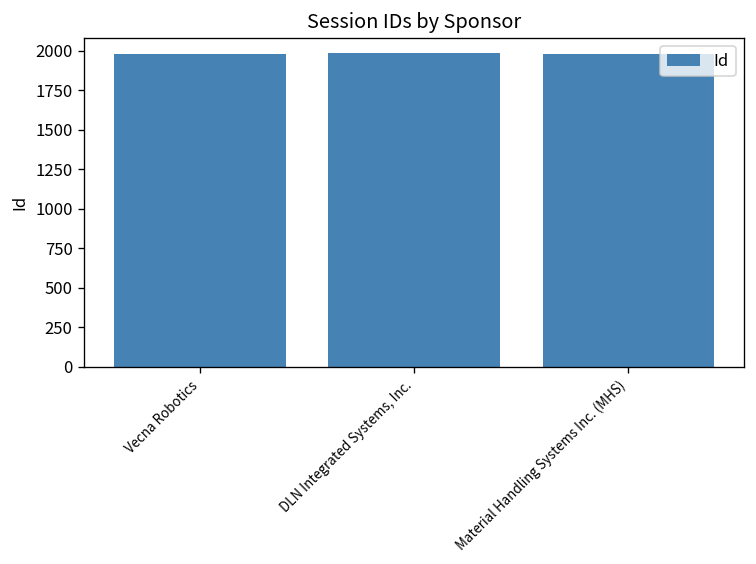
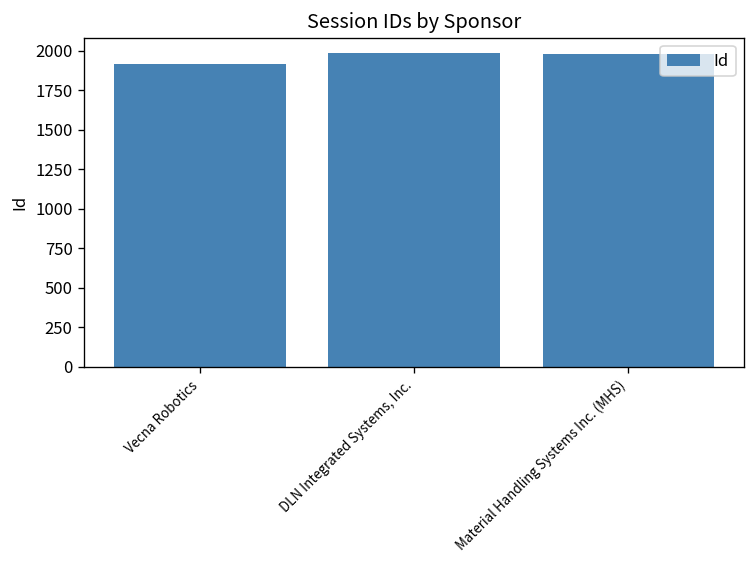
  {
-   "Vecna Robotics": 1980,
+   "Vecna Robotics": 1910,
    "DLN Integrated Systems, Inc.": 1980,
    "Material Handling Systems Inc. (MHS)": 1980
  }
